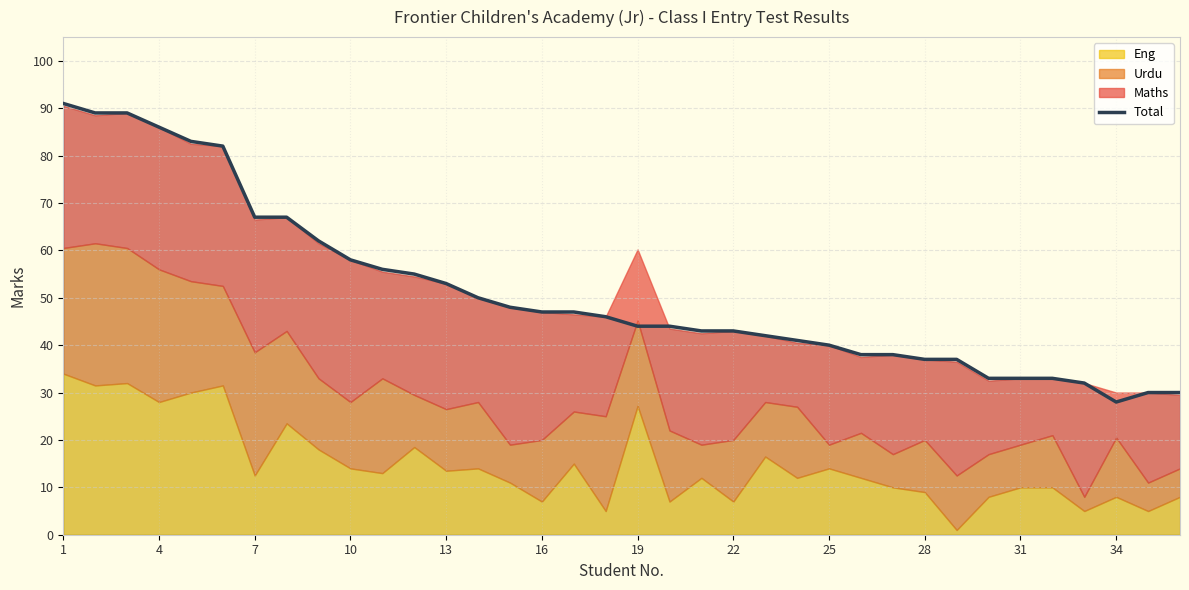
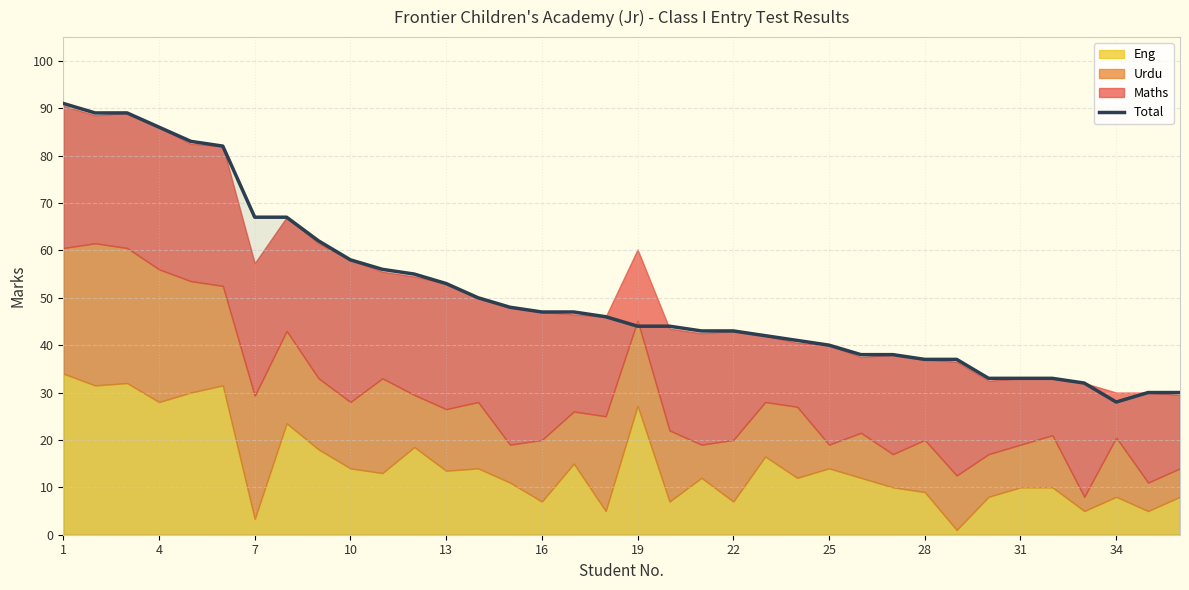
  {
    "Eng": {
      "1": 34,
      "4": 28,
-     "7": 13,
+     "7": 3,
      "10": 14,
      "13": 14,
      "16": 7,
      "19": 27,
      "22": 7,
      "25": 14,
      "28": 9,
      "31": 10,
      "34": 8
    },
    "Total": {
      "19": 44,
      "34": 28
    }
  }
